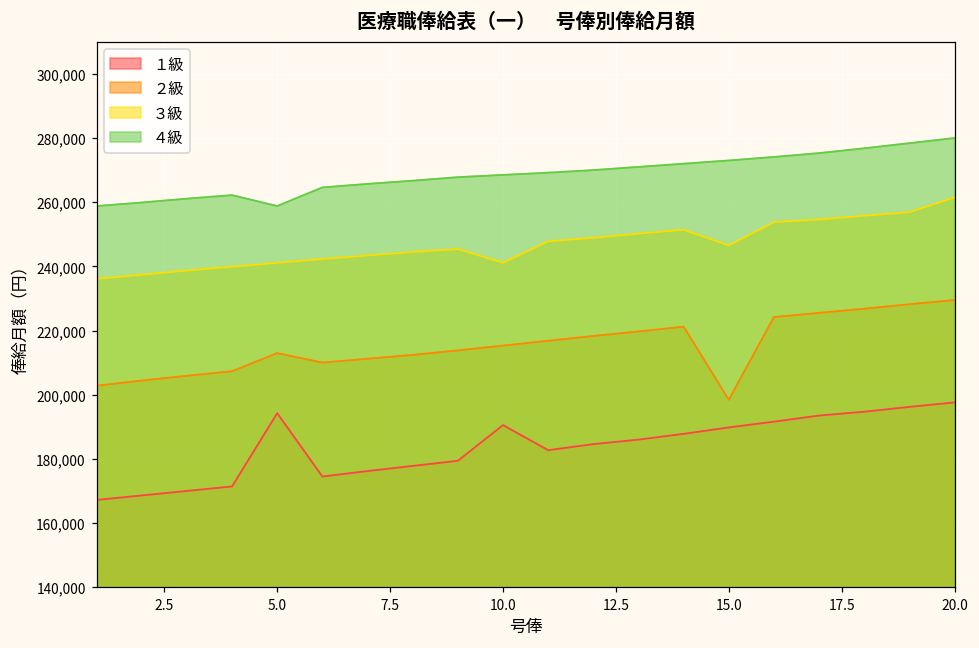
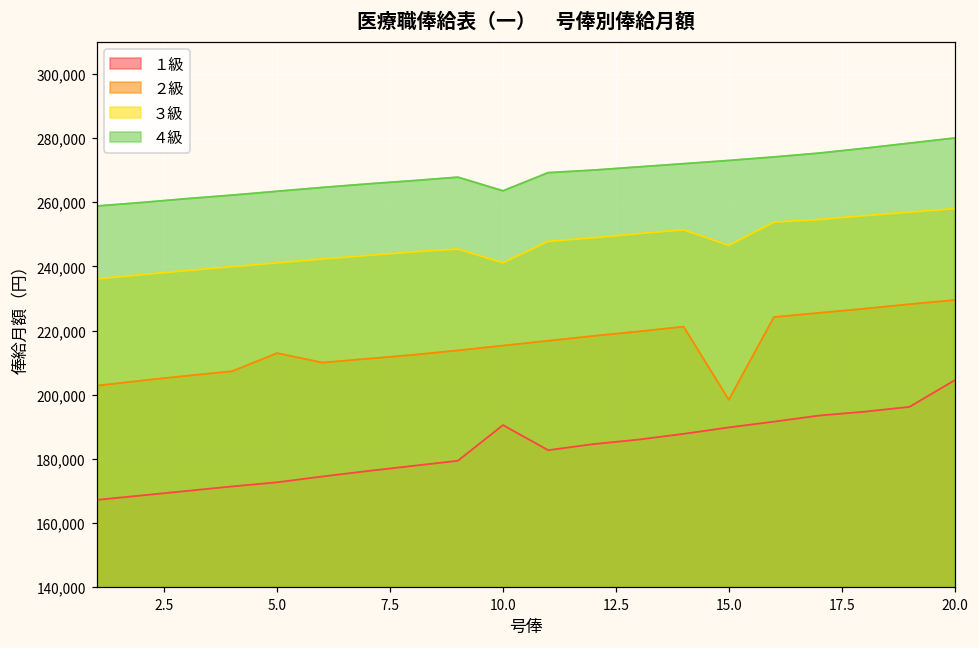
  {
    "１級": {
-     "5.0": "194,000",
+     "5.0": "173,000",
      "10.0": "191,000",
      "15.0": "190,000",
-     "20.0": "198,000"
+     "20.0": "204,000"
    },
    "２級": {
      "5.0": "213,000",
      "10.0": "215,000",
      "15.0": "198,000",
      "20.0": "230,000"
    },
    "３級": {
      "5.0": "241,000",
      "10.0": "241,000",
      "15.0": "247,000",
-     "20.0": "261,000"
+     "20.0": "258,000"
    },
    "４級": {
-     "5.0": "259,000",
-     "10.0": "269,000",
+     "5.0": "263,000",
+     "10.0": "264,000",
      "15.0": "273,000",
      "20.0": "280,000"
    }
  }
